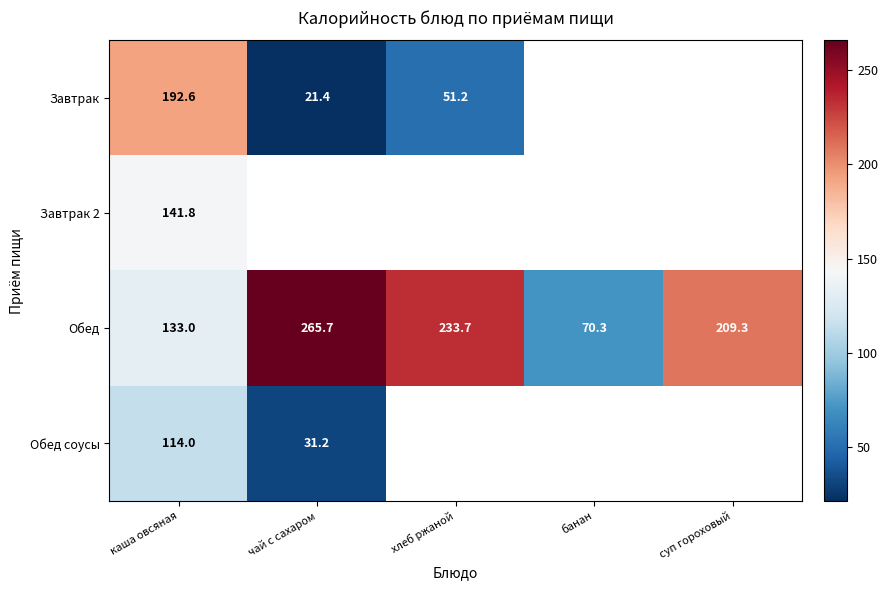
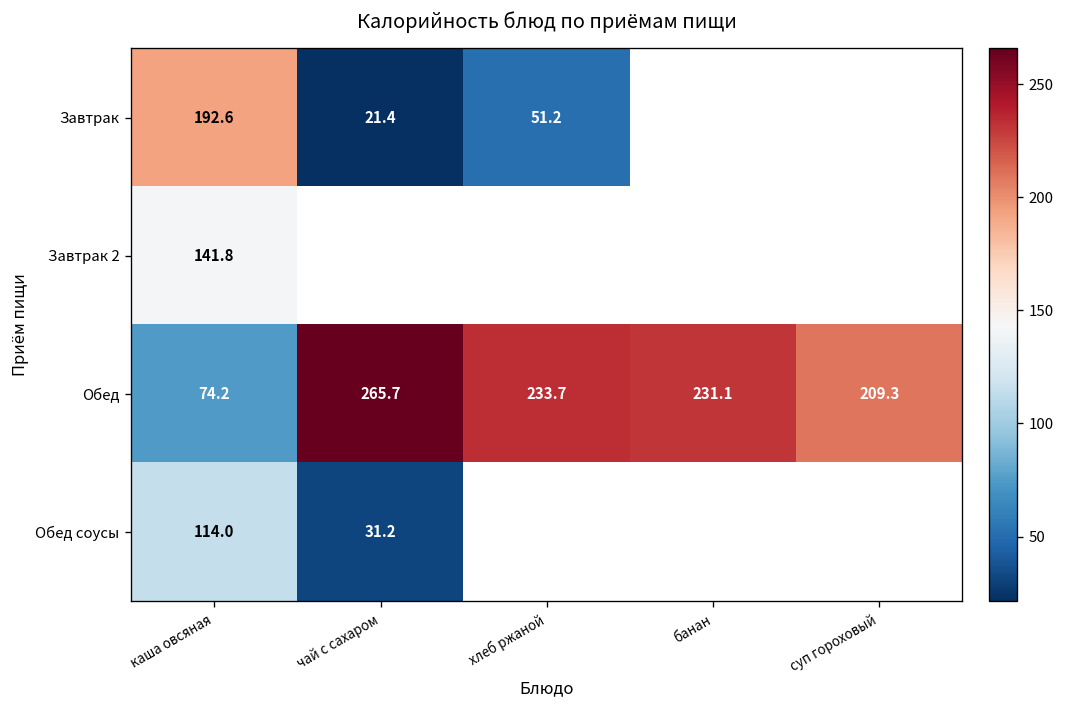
  {
    "Завтрак": {
      "каша овсяная": 192.6,
      "чай с сахаром": 21.4,
      "хлеб ржаной": 51.2
    },
    "Завтрак 2": {
      "каша овсяная": 141.8
    },
    "Обед": {
-     "каша овсяная": 133.0,
+     "каша овсяная": 74.2,
      "чай с сахаром": 265.7,
      "хлеб ржаной": 233.7,
-     "банан": 70.3,
+     "банан": 231.1,
      "суп гороховый": 209.3
    },
    "Обед соусы": {
      "каша овсяная": 114.0,
      "чай с сахаром": 31.2
    }
  }
